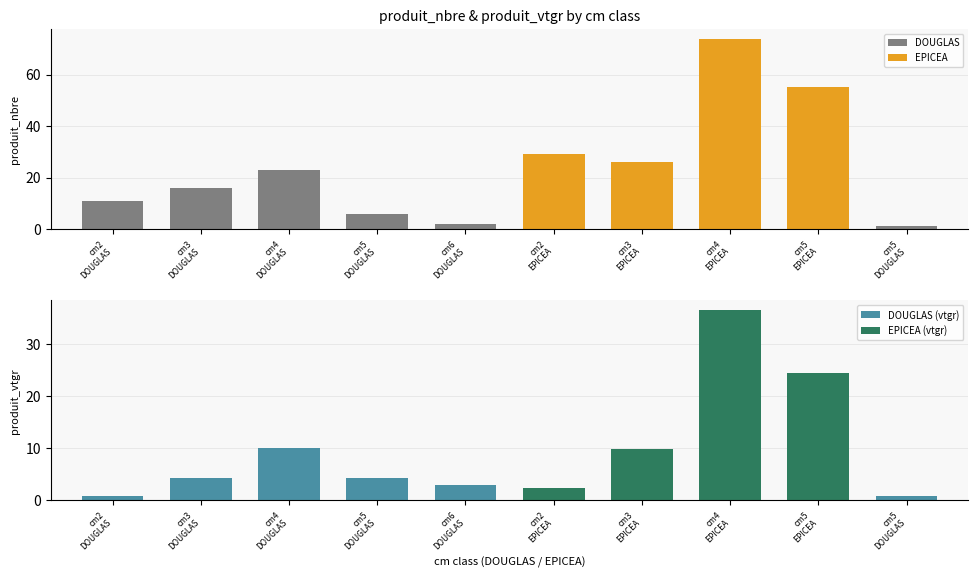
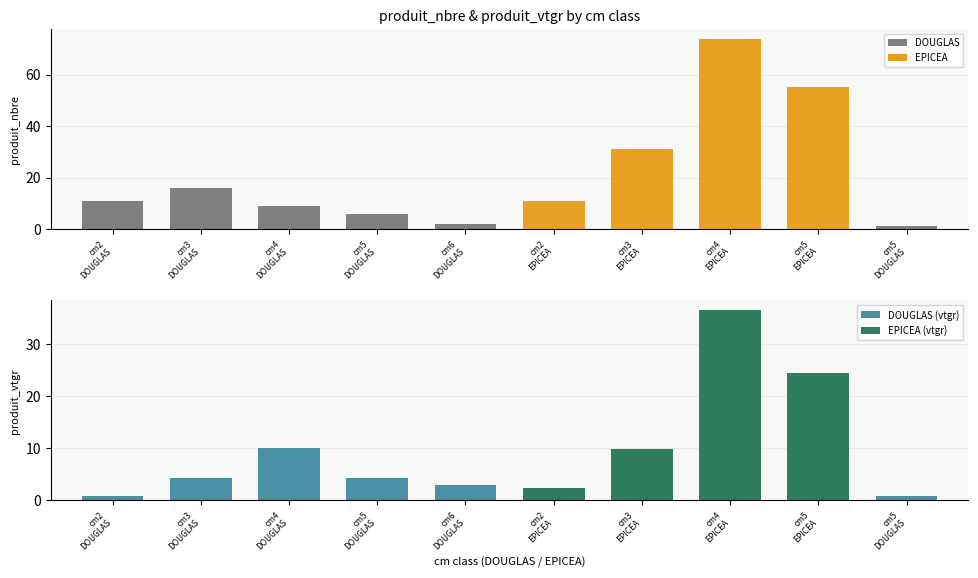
  {
    "produit_nbre & produit_vtgr by cm class": {
      "cm2 DOUGLAS": 11,
      "cm3 DOUGLAS": 16,
-     "cm4 DOUGLAS": 23,
+     "cm4 DOUGLAS": 9,
      "cm6 DOUGLAS": 2,
-     "cm2 EPICEA": 29,
-     "cm3 EPICEA": 26,
+     "cm2 EPICEA": 11,
+     "cm3 EPICEA": 31,
      "cm4 EPICEA": 74,
      "cm5 EPICEA": 55
    }
  }
